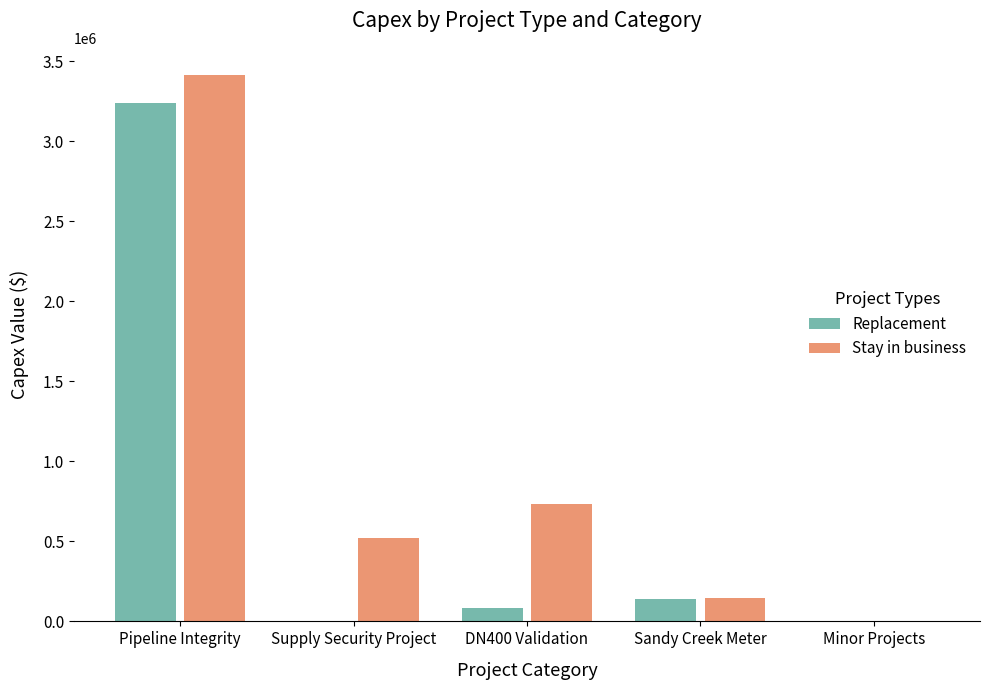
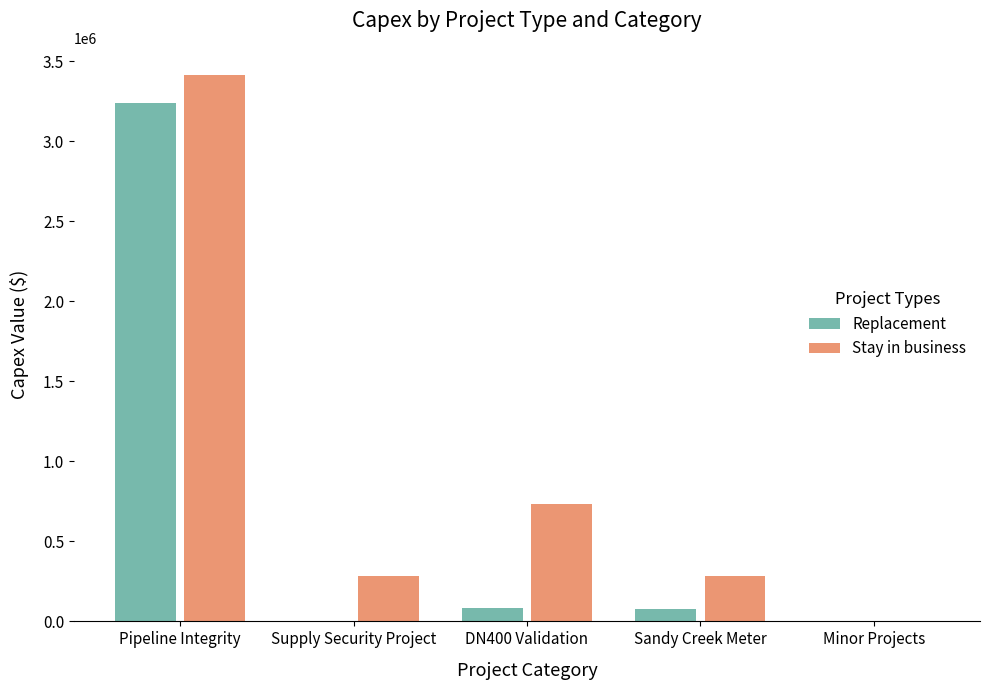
  {
    "Replacement": {
      "Pipeline Integrity": 3240000,
      "Supply Security Project": 0,
      "DN400 Validation": 80000,
-     "Sandy Creek Meter": 140000
+     "Sandy Creek Meter": 80000
    },
    "Stay in business": {
      "Pipeline Integrity": 3410000,
-     "Supply Security Project": 520000,
+     "Supply Security Project": 280000,
      "DN400 Validation": 730000,
-     "Sandy Creek Meter": 150000
+     "Sandy Creek Meter": 290000
    }
  }
